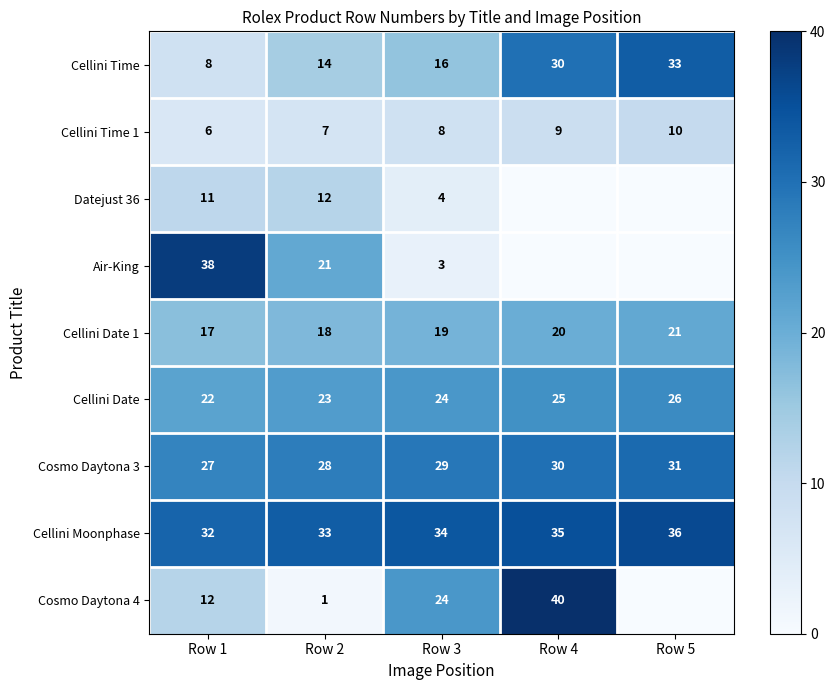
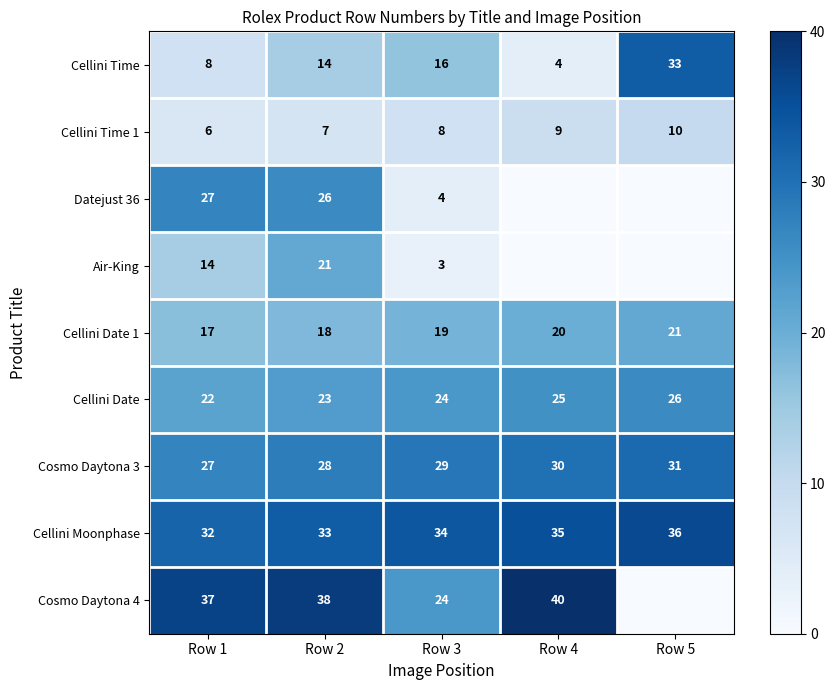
  {
    "Cellini Time": {
      "Row 1": 8,
      "Row 2": 14,
      "Row 3": 16,
-     "Row 4": 30,
+     "Row 4": 4,
      "Row 5": 33
    },
    "Cellini Time 1": {
      "Row 1": 6,
      "Row 2": 7,
      "Row 3": 8,
      "Row 4": 9,
      "Row 5": 10
    },
    "Datejust 36": {
-     "Row 1": 11,
-     "Row 2": 12,
+     "Row 1": 27,
+     "Row 2": 26,
      "Row 3": 4
    },
    "Air-King": {
-     "Row 1": 38,
+     "Row 1": 14,
      "Row 2": 21,
      "Row 3": 3
    },
    "Cellini Date 1": {
      "Row 1": 17,
      "Row 2": 18,
      "Row 3": 19,
      "Row 4": 20,
      "Row 5": 21
    },
    "Cellini Date": {
      "Row 1": 22,
      "Row 2": 23,
      "Row 3": 24,
      "Row 4": 25,
      "Row 5": 26
    },
    "Cosmo Daytona 3": {
      "Row 1": 27,
      "Row 2": 28,
      "Row 3": 29,
      "Row 4": 30,
      "Row 5": 31
    },
    "Cellini Moonphase": {
      "Row 1": 32,
      "Row 2": 33,
      "Row 3": 34,
      "Row 4": 35,
      "Row 5": 36
    },
    "Cosmo Daytona 4": {
-     "Row 1": 12,
-     "Row 2": 1,
+     "Row 1": 37,
+     "Row 2": 38,
      "Row 3": 24,
      "Row 4": 40
    }
  }
